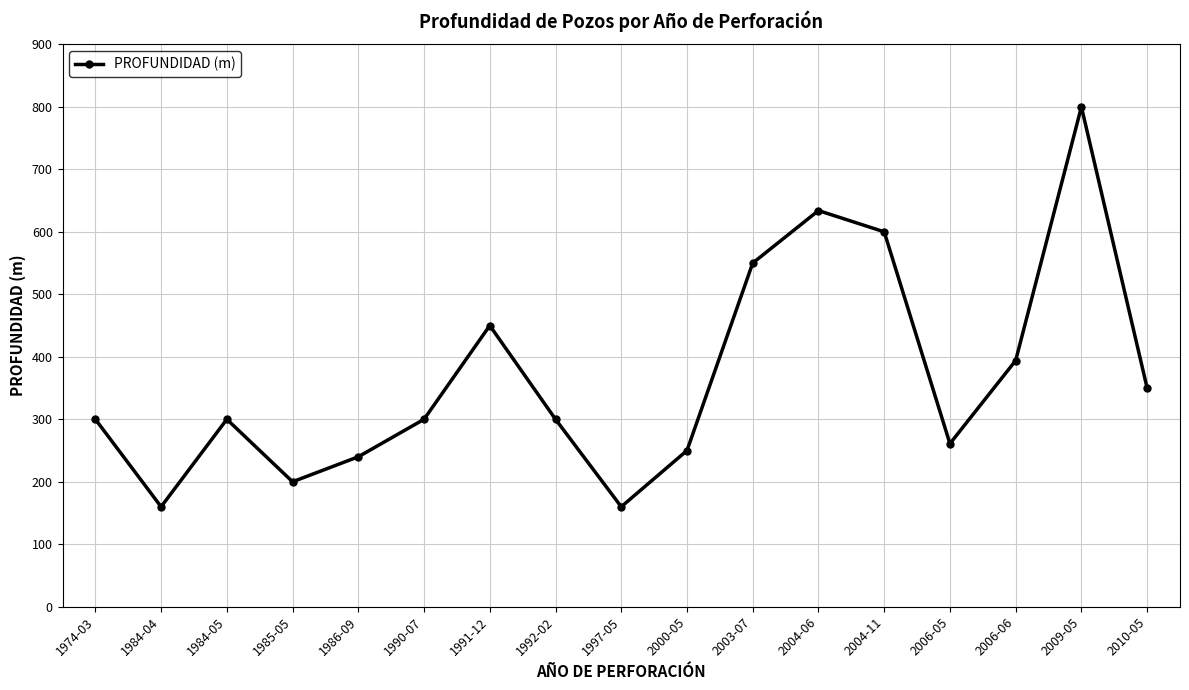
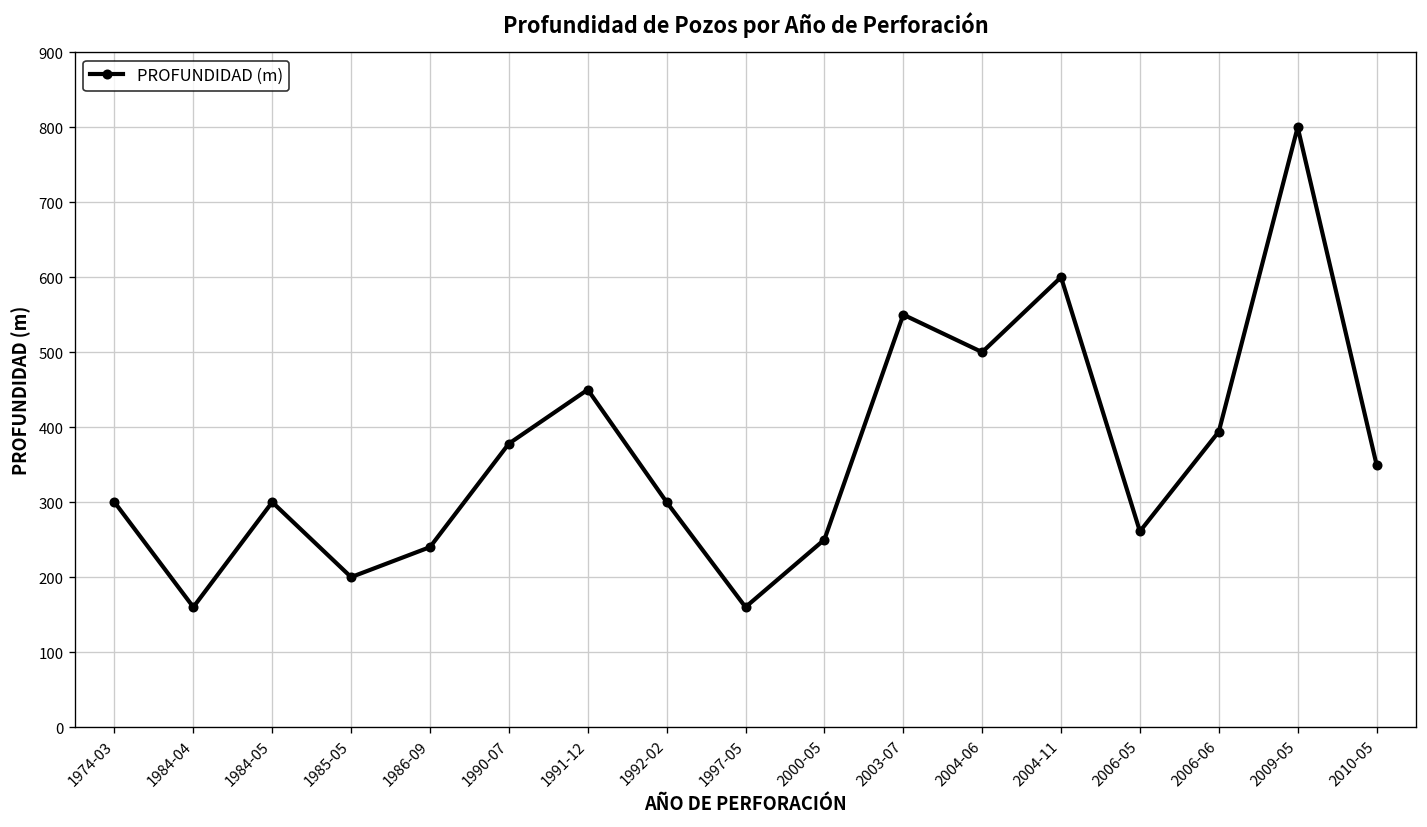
  {
    "1974-03": 300,
    "1984-04": 160,
    "1984-05": 300,
    "1985-05": 200,
    "1986-09": 240,
-   "1990-07": 300,
+   "1990-07": 380,
    "1991-12": 450,
    "1992-02": 300,
    "1997-05": 160,
    "2000-05": 250,
    "2003-07": 550,
-   "2004-06": 630,
+   "2004-06": 500,
    "2004-11": 600,
    "2006-05": 260,
    "2006-06": 390,
    "2009-05": 800,
    "2010-05": 350
  }
